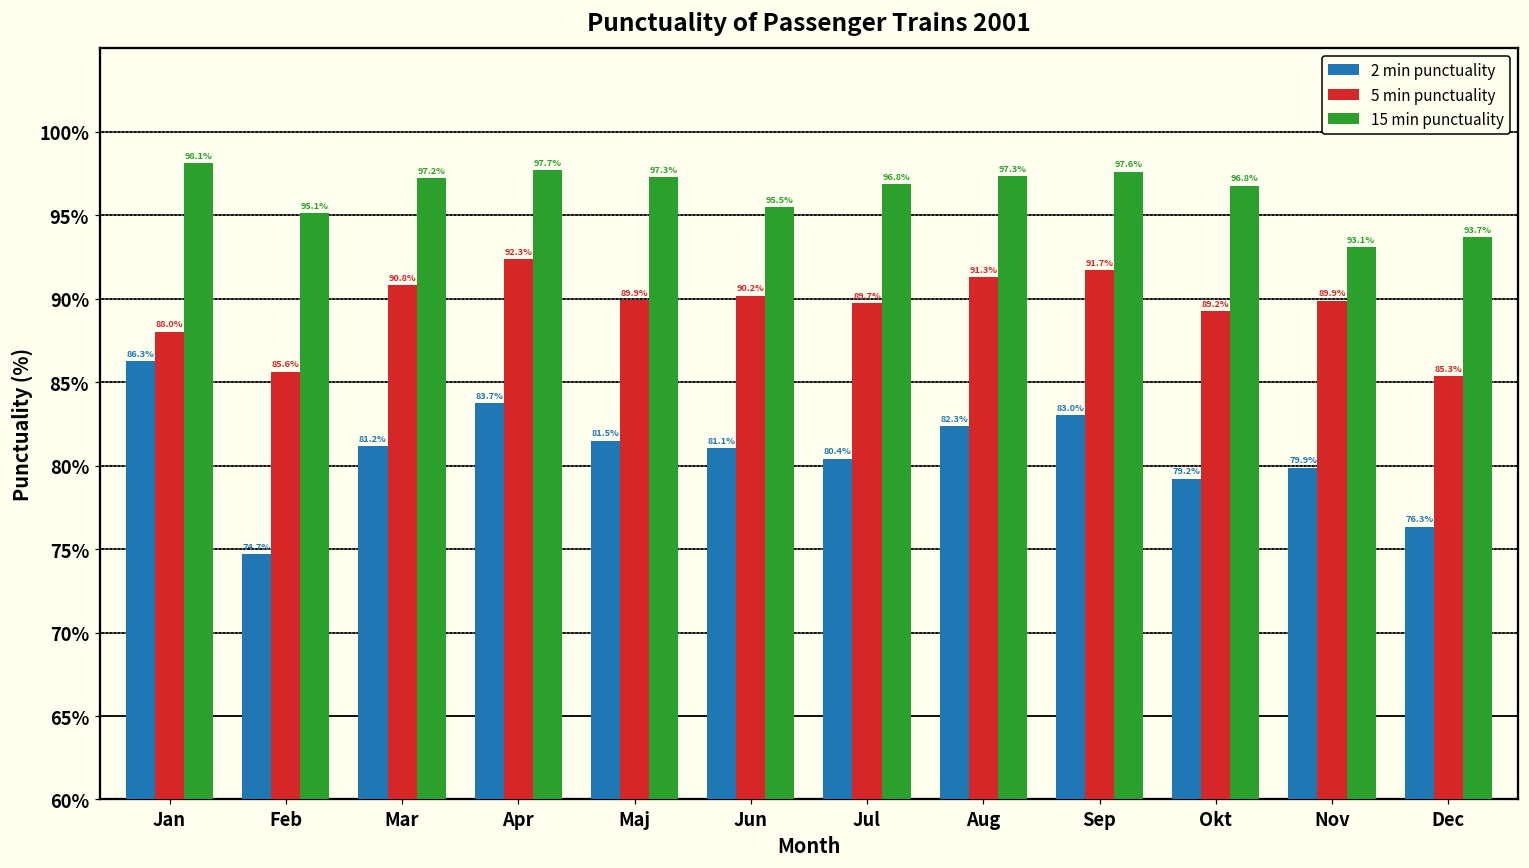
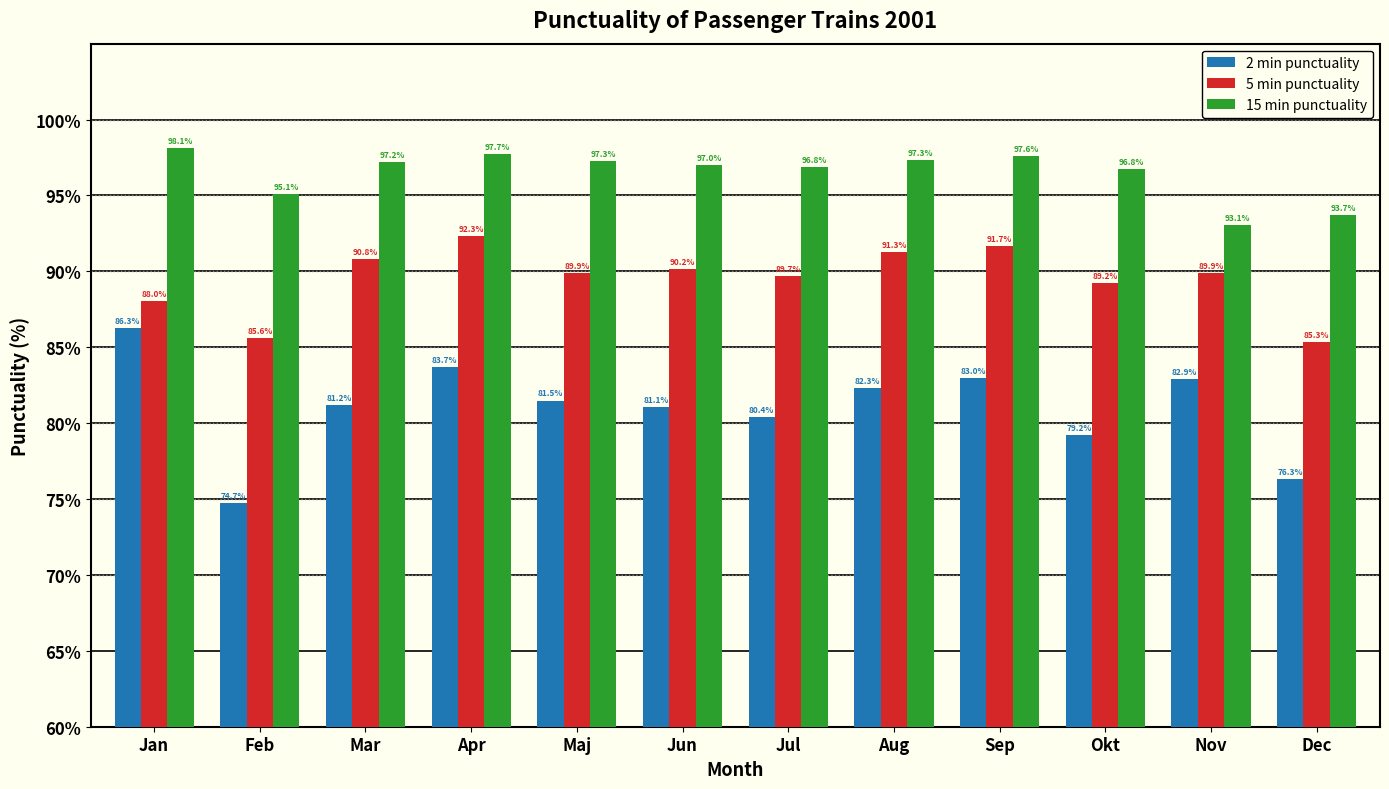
  {
    "2 min punctuality": {
      "Jan": "86.3%",
      "Feb": "74.7%",
      "Mar": "81.2%",
      "Apr": "83.7%",
      "Maj": "81.5%",
      "Jun": "81.1%",
      "Jul": "80.4%",
      "Aug": "82.3%",
      "Sep": "83.0%",
      "Okt": "79.2%",
-     "Nov": "79.9%",
+     "Nov": "82.9%",
      "Dec": "76.3%"
    },
    "5 min punctuality": {
      "Jan": "88.0%",
      "Feb": "85.6%",
      "Mar": "90.8%",
      "Apr": "92.3%",
      "Maj": "89.9%",
      "Jun": "90.2%",
      "Jul": "89.7%",
      "Aug": "91.3%",
      "Sep": "91.7%",
      "Okt": "89.2%",
      "Nov": "89.9%",
      "Dec": "85.3%"
    },
    "15 min punctuality": {
      "Jan": "98.1%",
      "Feb": "95.1%",
      "Mar": "97.2%",
      "Apr": "97.7%",
      "Maj": "97.3%",
-     "Jun": "95.5%",
+     "Jun": "97.0%",
      "Jul": "96.8%",
      "Aug": "97.3%",
      "Sep": "97.6%",
      "Okt": "96.8%",
      "Nov": "93.1%",
      "Dec": "93.7%"
    }
  }
